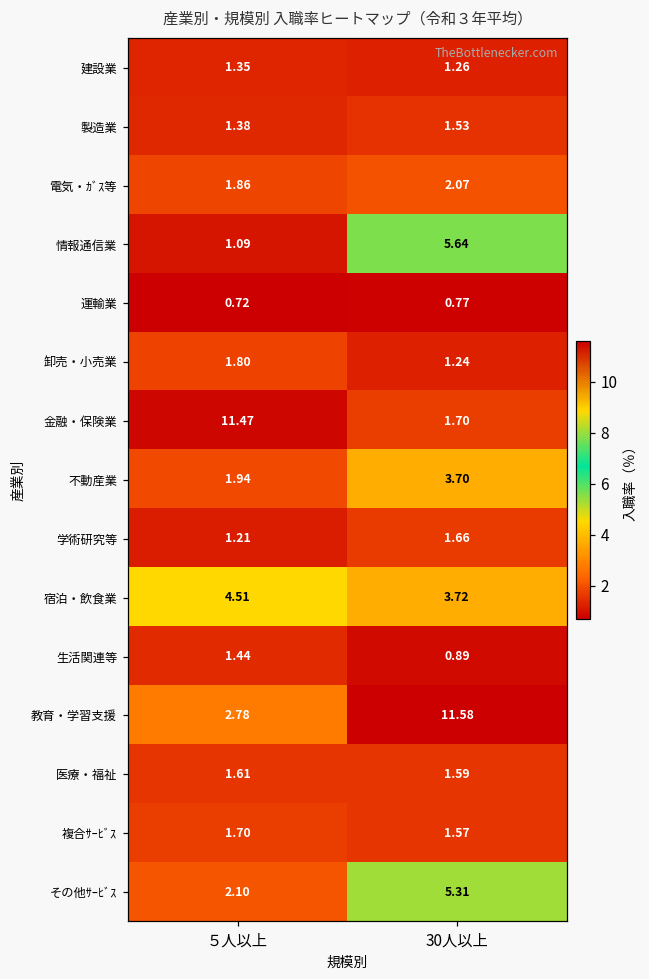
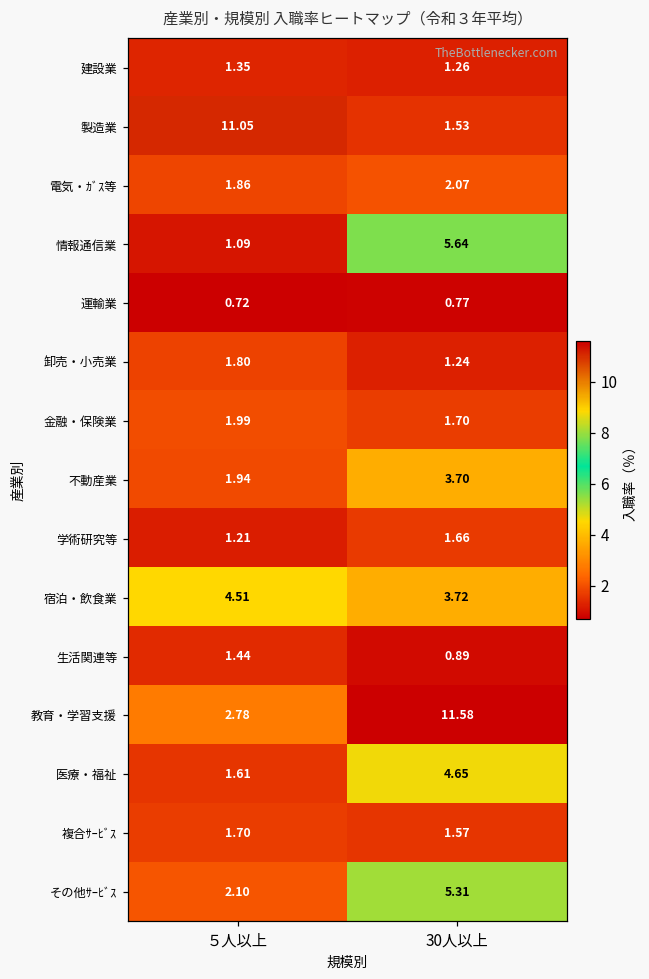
  {
    "建設業": {
      "５人以上": 1.35
    },
    "製造業": {
-     "５人以上": 1.38,
+     "５人以上": 11.05,
      "30人以上": 1.53
    },
    "電気・ｶﾞｽ等": {
      "５人以上": 1.86,
      "30人以上": 2.07
    },
    "情報通信業": {
      "５人以上": 1.09,
      "30人以上": 5.64
    },
    "運輸業": {
      "５人以上": 0.72,
      "30人以上": 0.77
    },
    "卸売・小売業": {
      "５人以上": 1.80,
      "30人以上": 1.24
    },
    "金融・保険業": {
-     "５人以上": 11.47,
+     "５人以上": 1.99,
      "30人以上": 1.70
    },
    "不動産業": {
      "５人以上": 1.94,
      "30人以上": 3.70
    },
    "学術研究等": {
      "５人以上": 1.21,
      "30人以上": 1.66
    },
    "宿泊・飲食業": {
      "５人以上": 4.51,
      "30人以上": 3.72
    },
    "生活関連等": {
      "５人以上": 1.44,
      "30人以上": 0.89
    },
    "教育・学習支援": {
      "５人以上": 2.78,
      "30人以上": 11.58
    },
    "医療・福祉": {
      "５人以上": 1.61,
-     "30人以上": 1.59
+     "30人以上": 4.65
    },
    "複合ｻｰﾋﾞｽ": {
      "５人以上": 1.70,
      "30人以上": 1.57
    },
    "その他ｻｰﾋﾞｽ": {
      "５人以上": 2.10,
      "30人以上": 5.31
    }
  }
